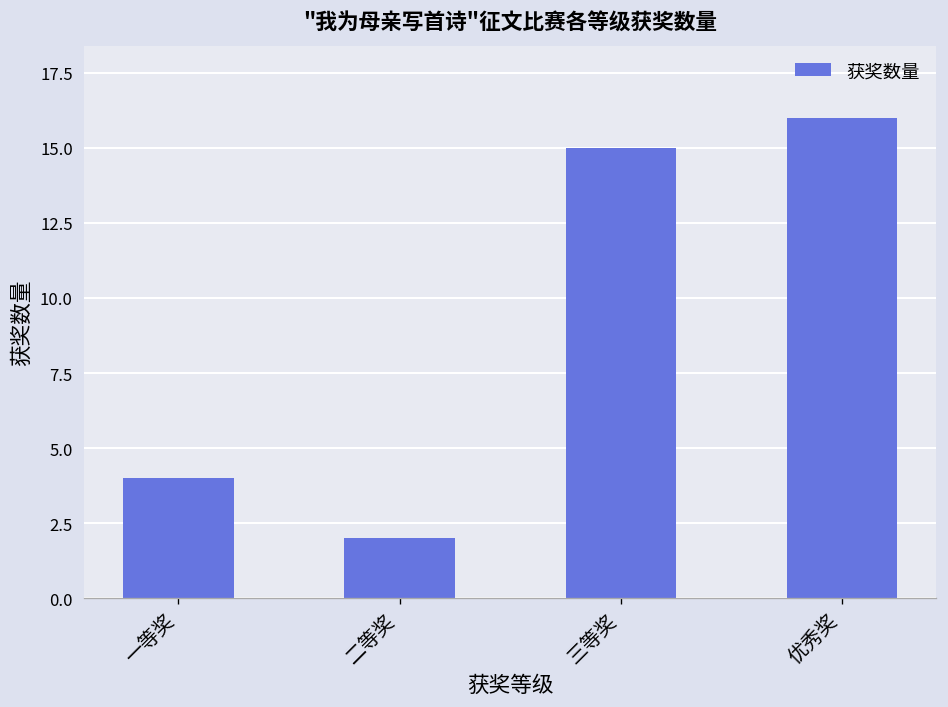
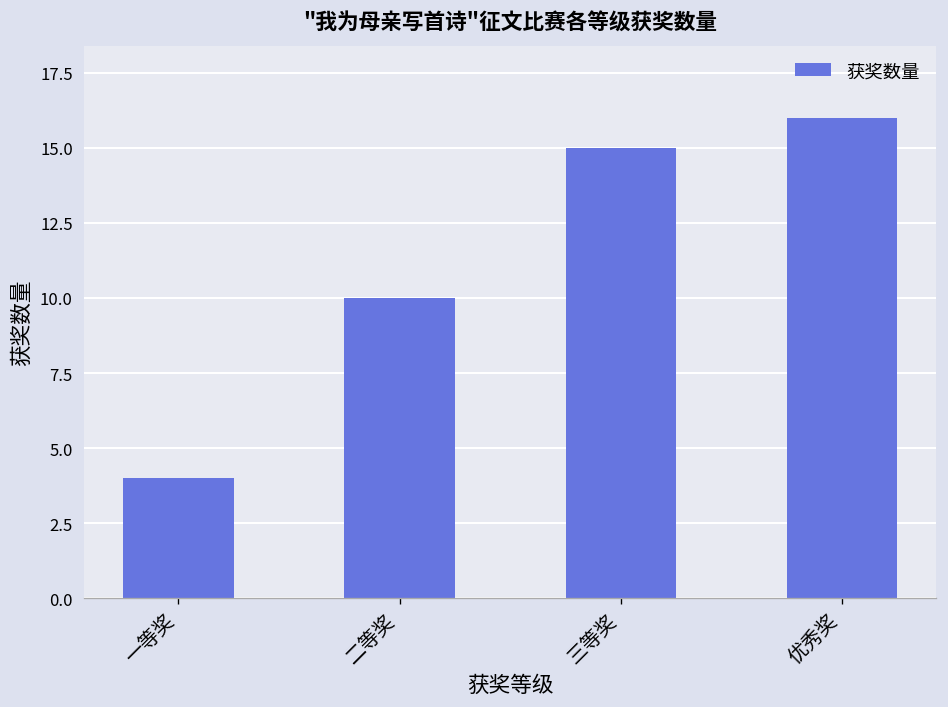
  {
    "一等奖": 4,
-   "二等奖": 2,
+   "二等奖": 10,
    "三等奖": 15,
    "优秀奖": 16
  }
